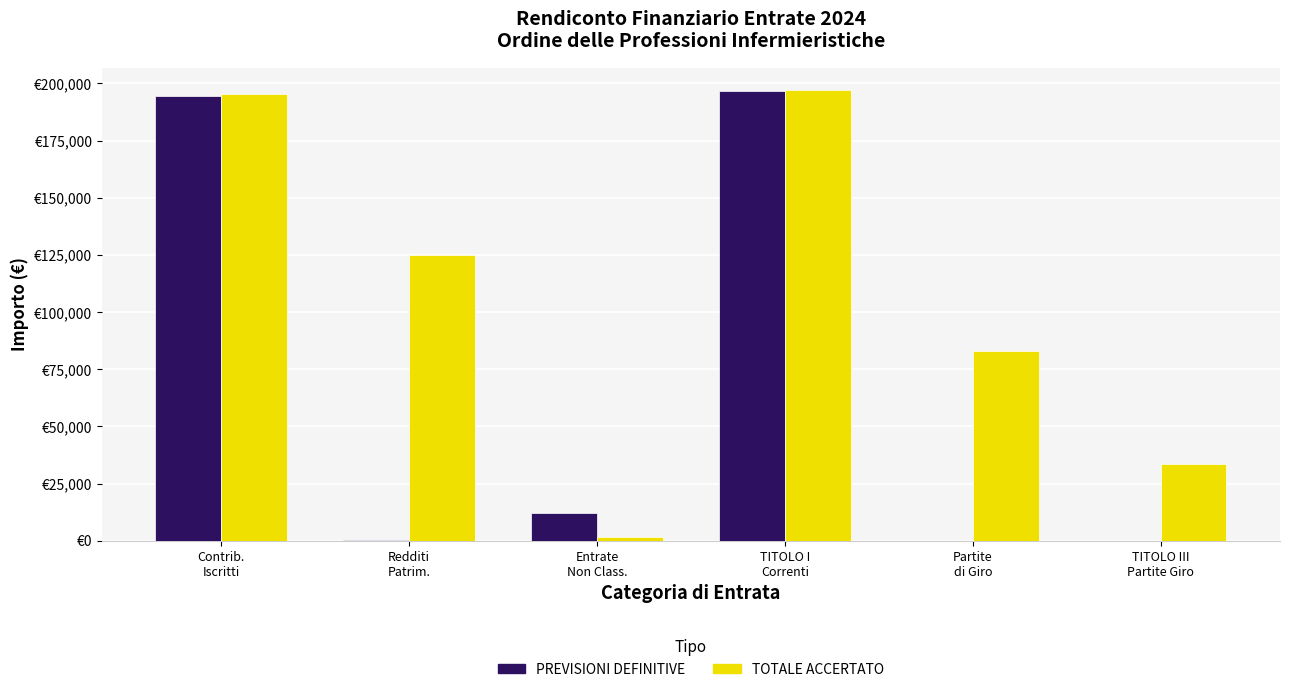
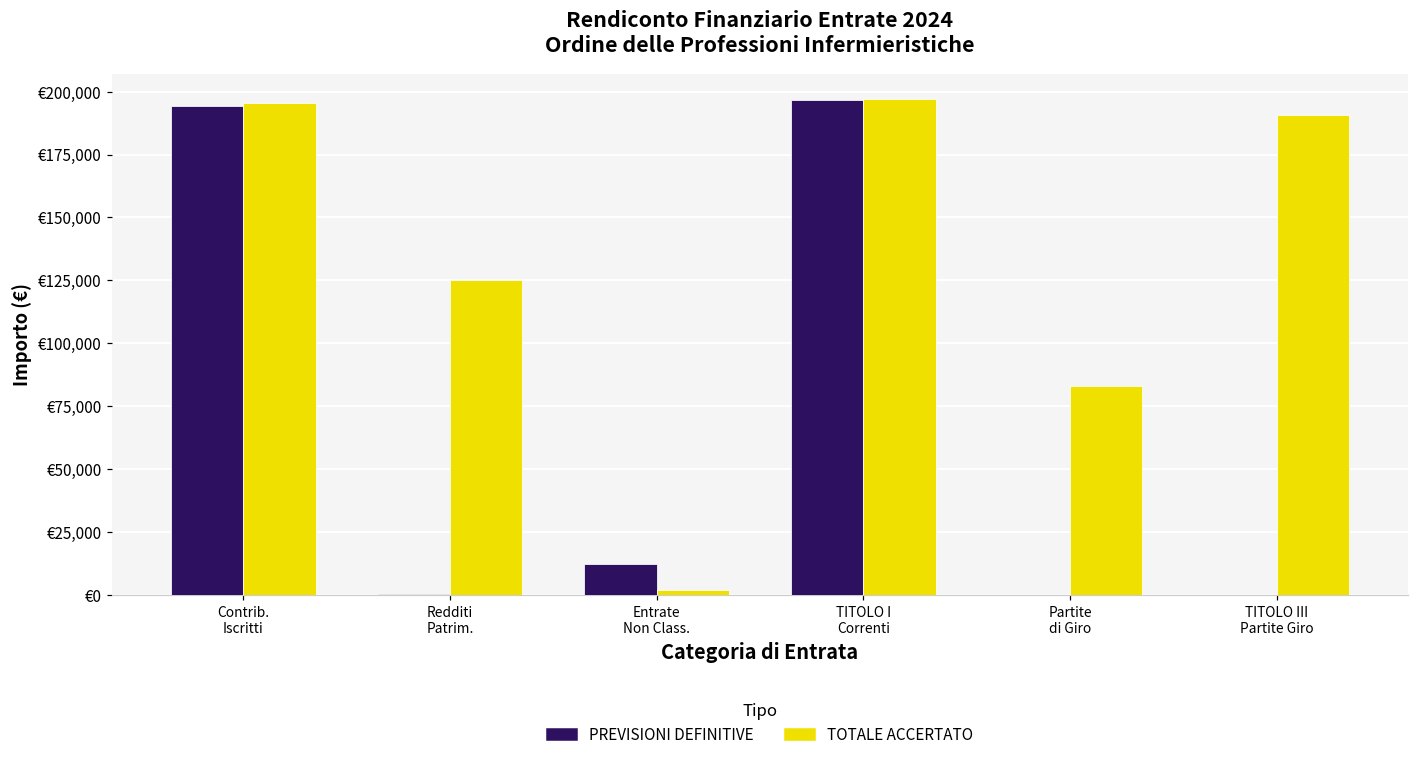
  {
    "PREVISIONI DEFINITIVE": {
      "Contrib. Iscritti": "€194,000",
      "Entrate Non Class.": "€12,000",
      "TITOLO I Correnti": "€197,000",
      "Partite di Giro": "€0",
      "TITOLO III Partite Giro": "€0"
    },
    "TOTALE ACCERTATO": {
      "Contrib. Iscritti": "€195,000",
      "Redditi Patrim.": "€125,000",
      "Entrate Non Class.": "€2,000",
      "TITOLO I Correnti": "€197,000",
      "Partite di Giro": "€83,000",
-     "TITOLO III Partite Giro": "€34,000"
+     "TITOLO III Partite Giro": "€191,000"
    }
  }
